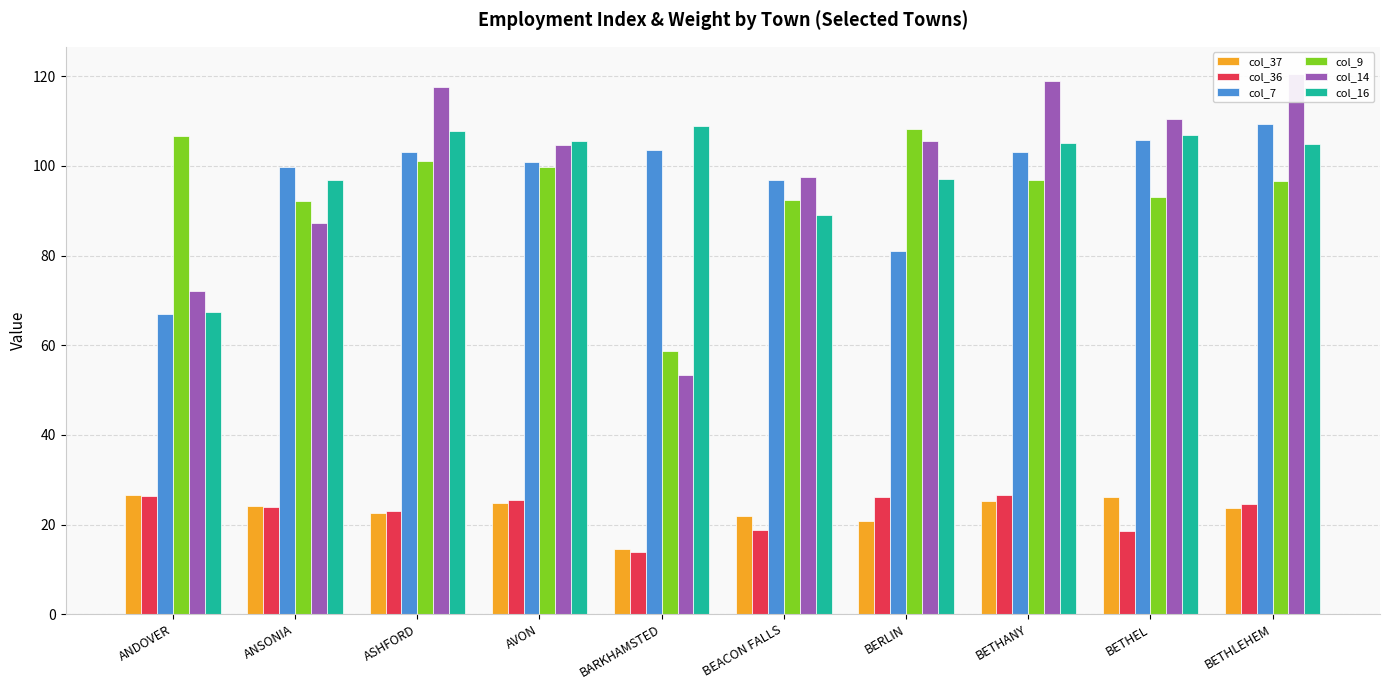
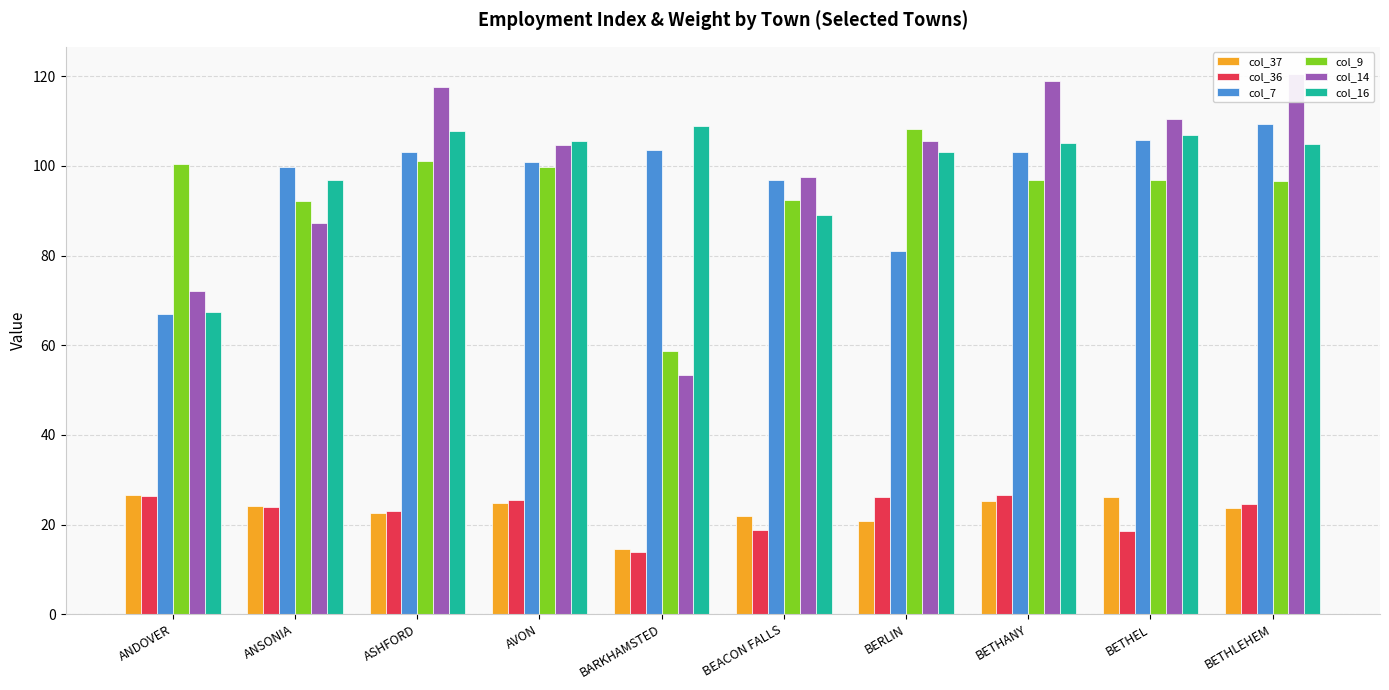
  {
    "col_37": {
      "ANDOVER": 27,
      "ANSONIA": 24,
      "ASHFORD": 22,
      "AVON": 25,
      "BARKHAMSTED": 15,
      "BEACON FALLS": 22,
      "BERLIN": 21,
      "BETHANY": 25,
      "BETHEL": 26,
      "BETHLEHEM": 24
    },
    "col_36": {
      "ANDOVER": 26,
      "ANSONIA": 24,
      "ASHFORD": 23,
      "AVON": 26,
      "BARKHAMSTED": 14,
      "BEACON FALLS": 19,
      "BERLIN": 26,
      "BETHANY": 27,
      "BETHEL": 19,
      "BETHLEHEM": 24
    },
    "col_7": {
      "ANDOVER": 67,
      "ANSONIA": 100,
      "ASHFORD": 103,
      "AVON": 101,
      "BARKHAMSTED": 104,
      "BEACON FALLS": 97,
      "BERLIN": 81,
      "BETHANY": 103,
      "BETHEL": 106,
      "BETHLEHEM": 109
    },
    "col_9": {
-     "ANDOVER": 107,
+     "ANDOVER": 100,
      "ANSONIA": 92,
      "ASHFORD": 101,
      "AVON": 100,
      "BARKHAMSTED": 59,
      "BEACON FALLS": 92,
      "BERLIN": 108,
      "BETHANY": 97,
-     "BETHEL": 93,
+     "BETHEL": 97,
      "BETHLEHEM": 97
    },
    "col_14": {
      "ANDOVER": 72,
      "ANSONIA": 87,
      "ASHFORD": 118,
      "AVON": 105,
      "BARKHAMSTED": 53,
      "BEACON FALLS": 98,
      "BERLIN": 106,
      "BETHANY": 119,
      "BETHEL": 110
    },
    "col_16": {
      "ANDOVER": 67,
      "ANSONIA": 97,
      "ASHFORD": 108,
      "AVON": 105,
      "BARKHAMSTED": 109,
      "BEACON FALLS": 89,
-     "BERLIN": 97,
+     "BERLIN": 103,
      "BETHANY": 105,
      "BETHEL": 107,
      "BETHLEHEM": 105
    }
  }
